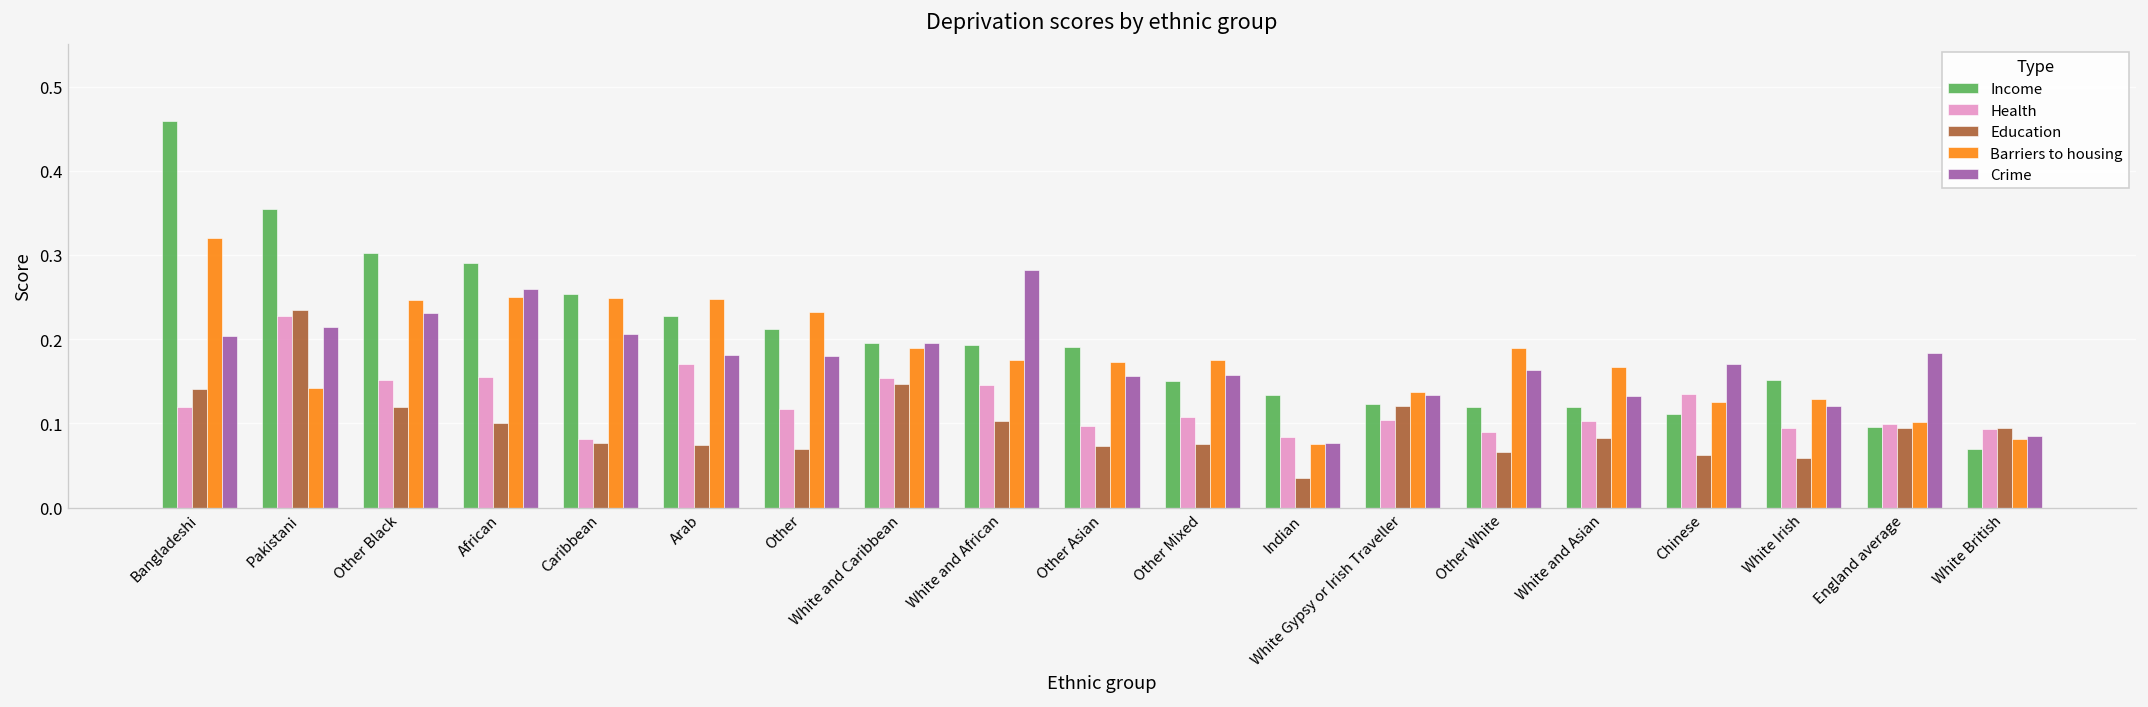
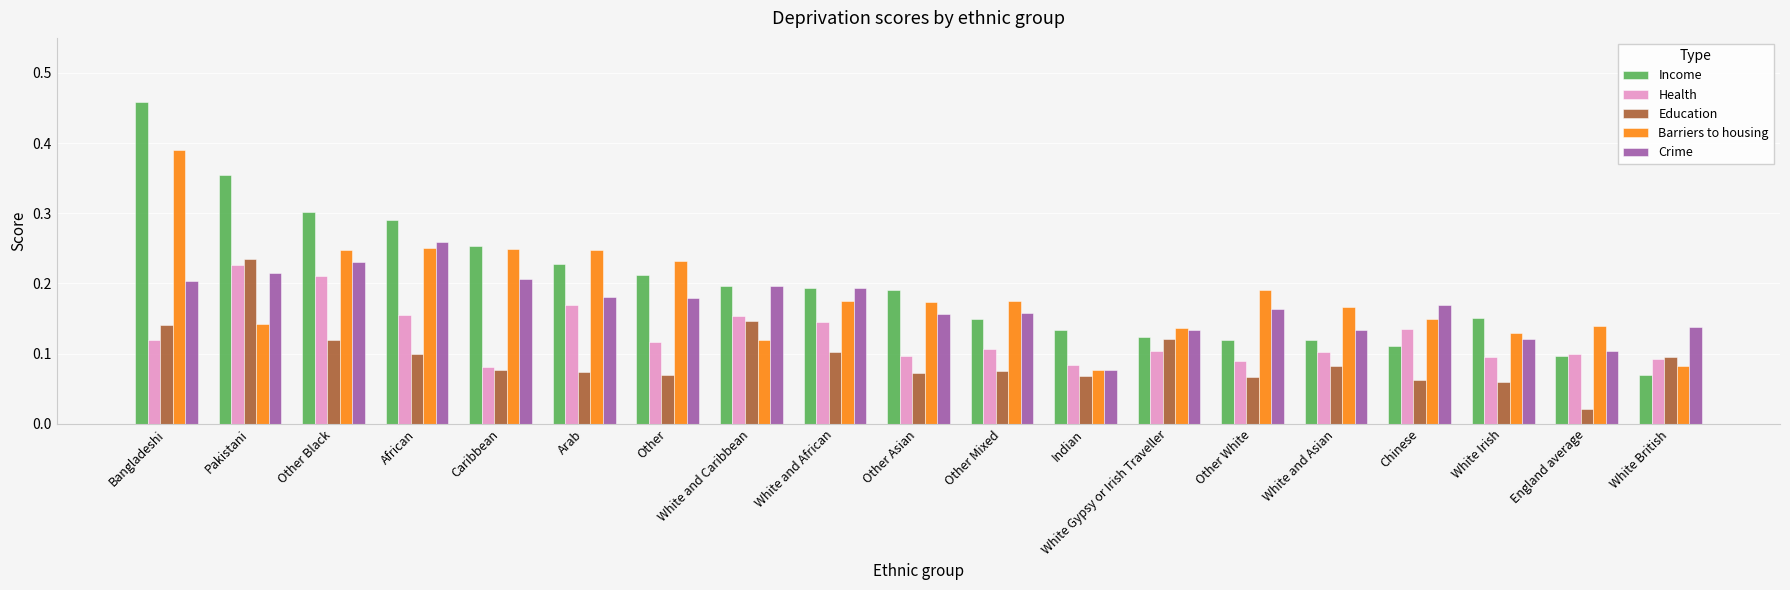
  {
    "Income": {
      "Bangladeshi": 0.46,
      "Pakistani": 0.35,
      "Other Black": 0.30,
      "African": 0.29,
      "Caribbean": 0.25,
      "Arab": 0.23,
      "Other": 0.21,
      "White and Caribbean": 0.20,
      "White and African": 0.19,
      "Other Asian": 0.19,
      "Other Mixed": 0.15,
      "Indian": 0.13,
      "White Gypsy or Irish Traveller": 0.12,
      "Other White": 0.12,
      "White and Asian": 0.12,
      "Chinese": 0.11,
      "White Irish": 0.15,
      "England average": 0.10,
      "White British": 0.07
    },
    "Health": {
      "Bangladeshi": 0.12,
      "Pakistani": 0.23,
-     "Other Black": 0.15,
+     "Other Black": 0.21,
      "African": 0.16,
      "Caribbean": 0.08,
      "Arab": 0.17,
      "Other": 0.12,
      "White and Caribbean": 0.15,
      "White and African": 0.15,
      "Other Asian": 0.10,
      "Other Mixed": 0.11,
      "Indian": 0.08,
      "White Gypsy or Irish Traveller": 0.10,
      "Other White": 0.09,
      "White and Asian": 0.10,
      "Chinese": 0.14,
      "White Irish": 0.10,
      "England average": 0.10,
      "White British": 0.09
    },
    "Education": {
      "Bangladeshi": 0.14,
      "Pakistani": 0.24,
      "Other Black": 0.12,
      "African": 0.10,
      "Caribbean": 0.08,
      "Arab": 0.07,
      "Other": 0.07,
      "White and Caribbean": 0.15,
      "White and African": 0.10,
      "Other Asian": 0.07,
      "Other Mixed": 0.08,
-     "Indian": 0.04,
+     "Indian": 0.07,
      "White Gypsy or Irish Traveller": 0.12,
      "Other White": 0.07,
      "White and Asian": 0.08,
      "Chinese": 0.06,
      "White Irish": 0.06,
-     "England average": 0.10,
+     "England average": 0.02,
      "White British": 0.10
    },
    "Barriers to housing": {
-     "Bangladeshi": 0.32,
+     "Bangladeshi": 0.39,
      "Pakistani": 0.14,
      "Other Black": 0.25,
      "African": 0.25,
      "Caribbean": 0.25,
      "Arab": 0.25,
      "Other": 0.23,
-     "White and Caribbean": 0.19,
+     "White and Caribbean": 0.12,
      "White and African": 0.18,
      "Other Asian": 0.17,
      "Other Mixed": 0.18,
      "Indian": 0.08,
      "White Gypsy or Irish Traveller": 0.14,
      "Other White": 0.19,
      "White and Asian": 0.17,
-     "Chinese": 0.13,
+     "Chinese": 0.15,
      "White Irish": 0.13,
-     "England average": 0.10,
+     "England average": 0.14,
      "White British": 0.08
    },
    "Crime": {
      "Bangladeshi": 0.20,
      "Pakistani": 0.22,
      "Other Black": 0.23,
      "African": 0.26,
      "Caribbean": 0.21,
      "Arab": 0.18,
      "Other": 0.18,
      "White and Caribbean": 0.20,
-     "White and African": 0.28,
+     "White and African": 0.19,
      "Other Asian": 0.16,
      "Other Mixed": 0.16,
      "Indian": 0.08,
      "White Gypsy or Irish Traveller": 0.13,
      "Other White": 0.16,
      "White and Asian": 0.13,
      "Chinese": 0.17,
      "White Irish": 0.12,
-     "England average": 0.18,
-     "White British": 0.09
+     "England average": 0.10,
+     "White British": 0.14
    }
  }
